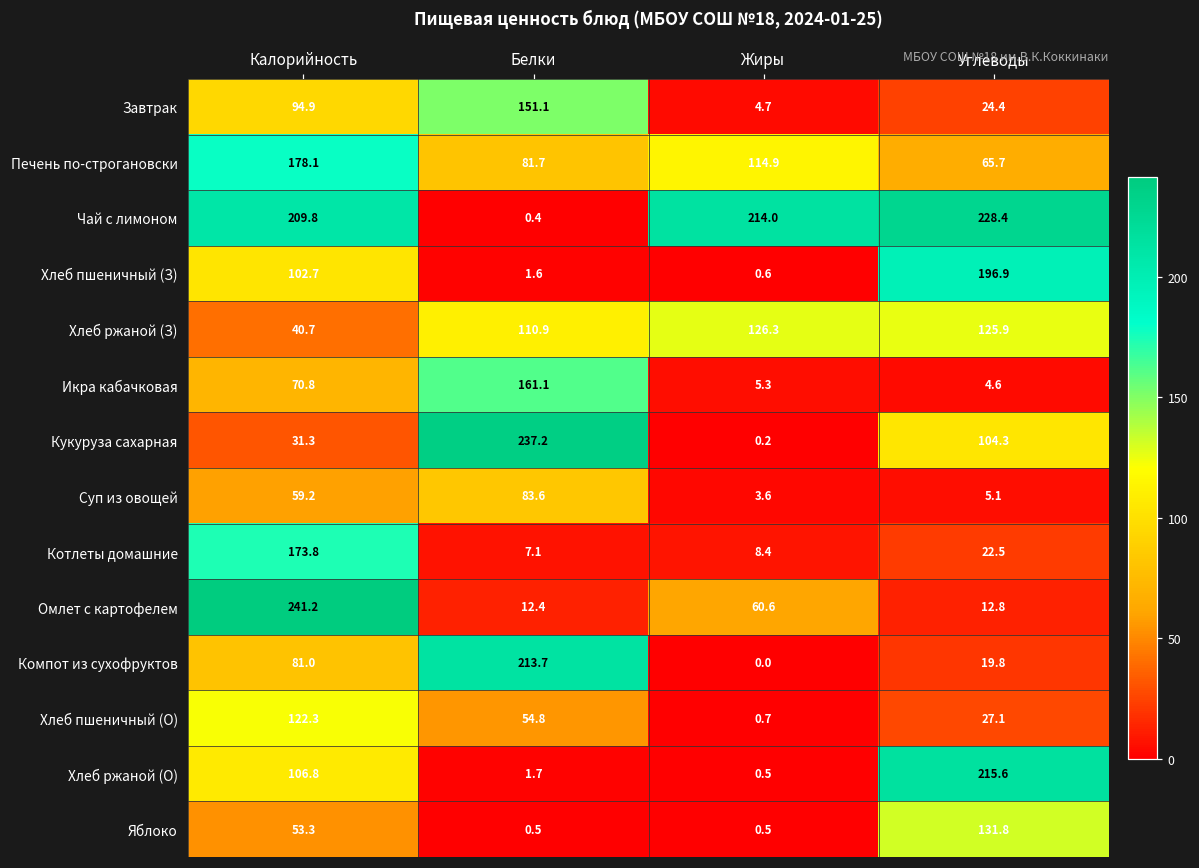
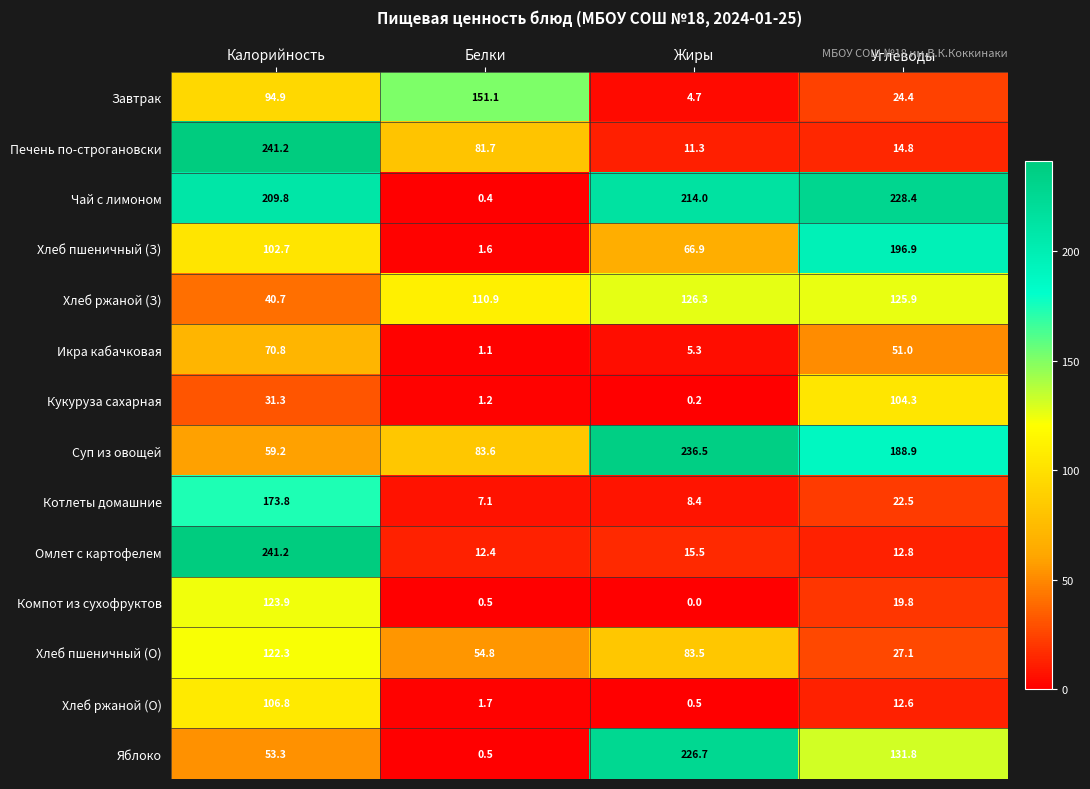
  {
    "Завтрак": {
      "Калорийность": 94.9,
      "Белки": 151.1,
      "Жиры": 4.7,
      "Углеводы": 24.4
    },
    "Печень по-строгановски": {
-     "Калорийность": 178.1,
+     "Калорийность": 241.2,
      "Белки": 81.7,
-     "Жиры": 114.9,
-     "Углеводы": 65.7
+     "Жиры": 11.3,
+     "Углеводы": 14.8
    },
    "Чай с лимоном": {
      "Калорийность": 209.8,
      "Белки": 0.4,
      "Жиры": 214.0,
      "Углеводы": 228.4
    },
    "Хлеб пшеничный (З)": {
      "Калорийность": 102.7,
      "Белки": 1.6,
-     "Жиры": 0.6,
+     "Жиры": 66.9,
      "Углеводы": 196.9
    },
    "Хлеб ржаной (З)": {
      "Калорийность": 40.7,
      "Белки": 110.9,
      "Жиры": 126.3,
      "Углеводы": 125.9
    },
    "Икра кабачковая": {
      "Калорийность": 70.8,
-     "Белки": 161.1,
+     "Белки": 1.1,
      "Жиры": 5.3,
-     "Углеводы": 4.6
+     "Углеводы": 51.0
    },
    "Кукуруза сахарная": {
      "Калорийность": 31.3,
-     "Белки": 237.2,
+     "Белки": 1.2,
      "Жиры": 0.2,
      "Углеводы": 104.3
    },
    "Суп из овощей": {
      "Калорийность": 59.2,
      "Белки": 83.6,
-     "Жиры": 3.6,
-     "Углеводы": 5.1
+     "Жиры": 236.5,
+     "Углеводы": 188.9
    },
    "Котлеты домашние": {
      "Калорийность": 173.8,
      "Белки": 7.1,
      "Жиры": 8.4,
      "Углеводы": 22.5
    },
    "Омлет с картофелем": {
      "Калорийность": 241.2,
      "Белки": 12.4,
-     "Жиры": 60.6,
+     "Жиры": 15.5,
      "Углеводы": 12.8
    },
    "Компот из сухофруктов": {
-     "Калорийность": 81.0,
-     "Белки": 213.7,
+     "Калорийность": 123.9,
+     "Белки": 0.5,
      "Жиры": 0.0,
      "Углеводы": 19.8
    },
    "Хлеб пшеничный (О)": {
      "Калорийность": 122.3,
      "Белки": 54.8,
-     "Жиры": 0.7,
+     "Жиры": 83.5,
      "Углеводы": 27.1
    },
    "Хлеб ржаной (О)": {
      "Калорийность": 106.8,
      "Белки": 1.7,
      "Жиры": 0.5,
-     "Углеводы": 215.6
+     "Углеводы": 12.6
    },
    "Яблоко": {
      "Калорийность": 53.3,
      "Белки": 0.5,
-     "Жиры": 0.5,
+     "Жиры": 226.7,
      "Углеводы": 131.8
    }
  }
